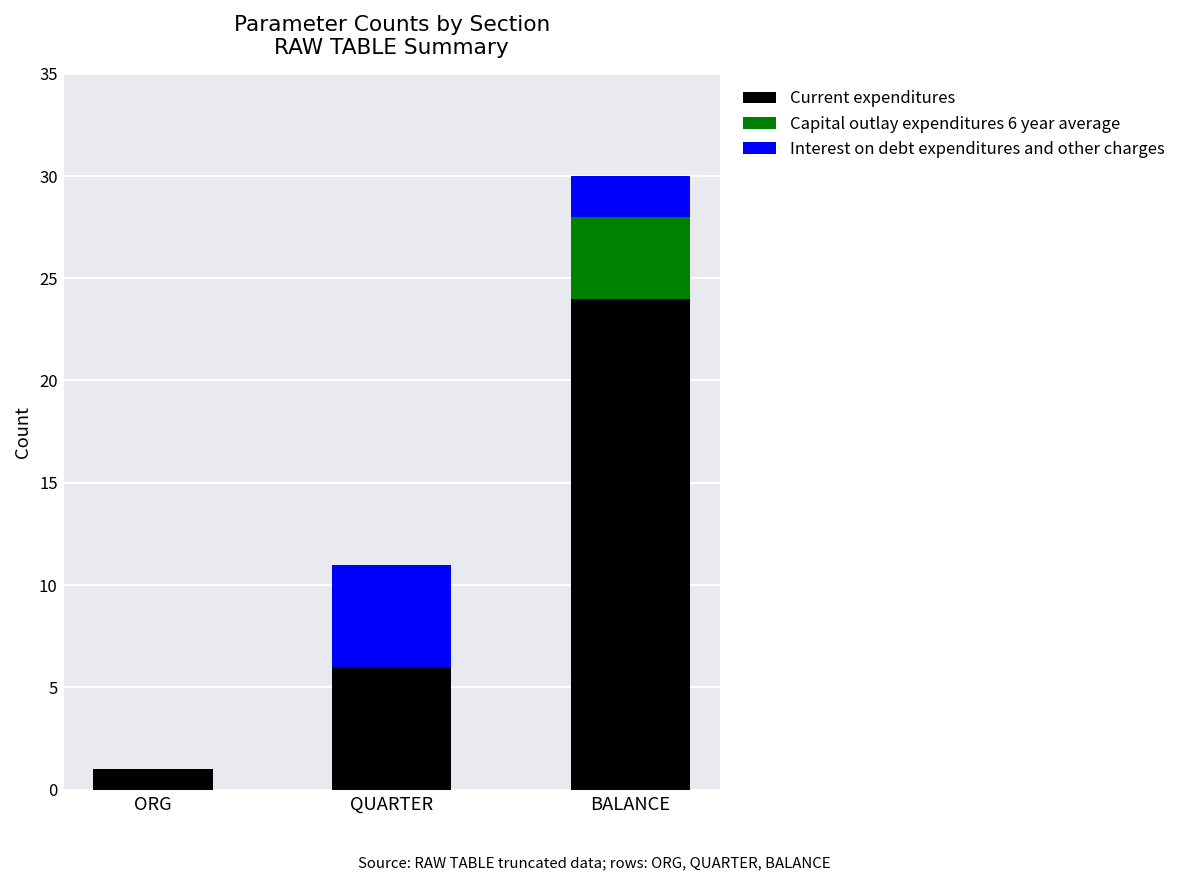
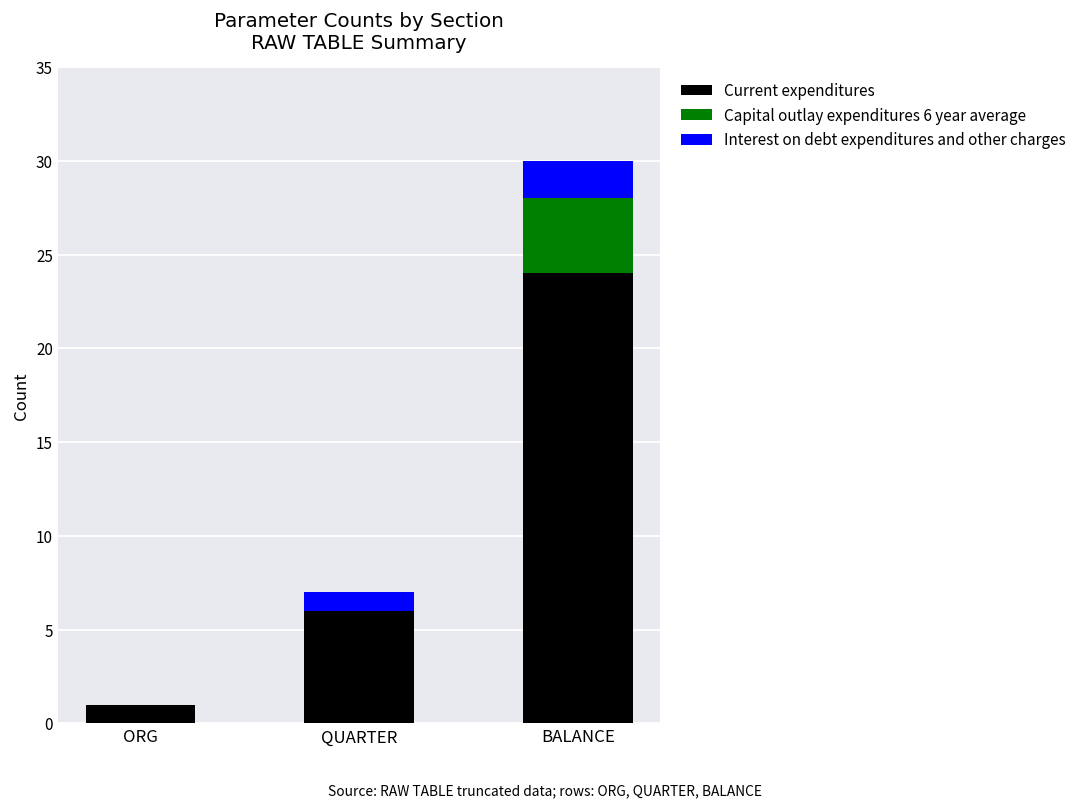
  {
    "Current expenditures": {
      "ORG": 1,
      "QUARTER": 6,
      "BALANCE": 24
    },
    "Capital outlay expenditures 6 year average": {
      "ORG": 0,
      "QUARTER": 0,
      "BALANCE": 4
    },
    "Interest on debt expenditures and other charges": {
      "ORG": 0,
-     "QUARTER": 5,
+     "QUARTER": 1,
      "BALANCE": 2
    }
  }
